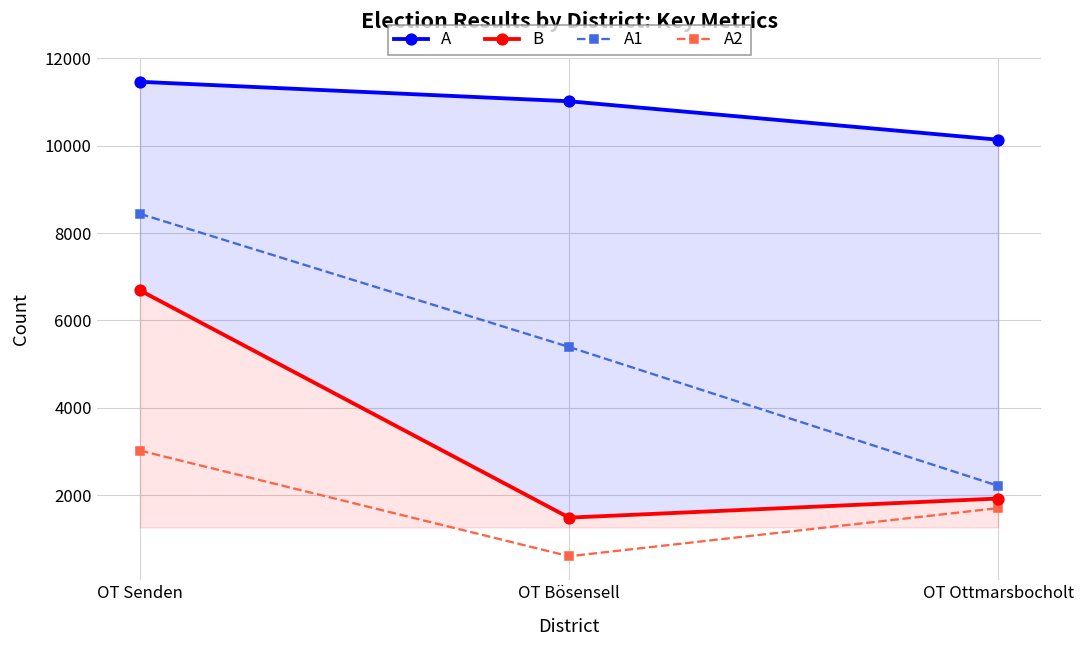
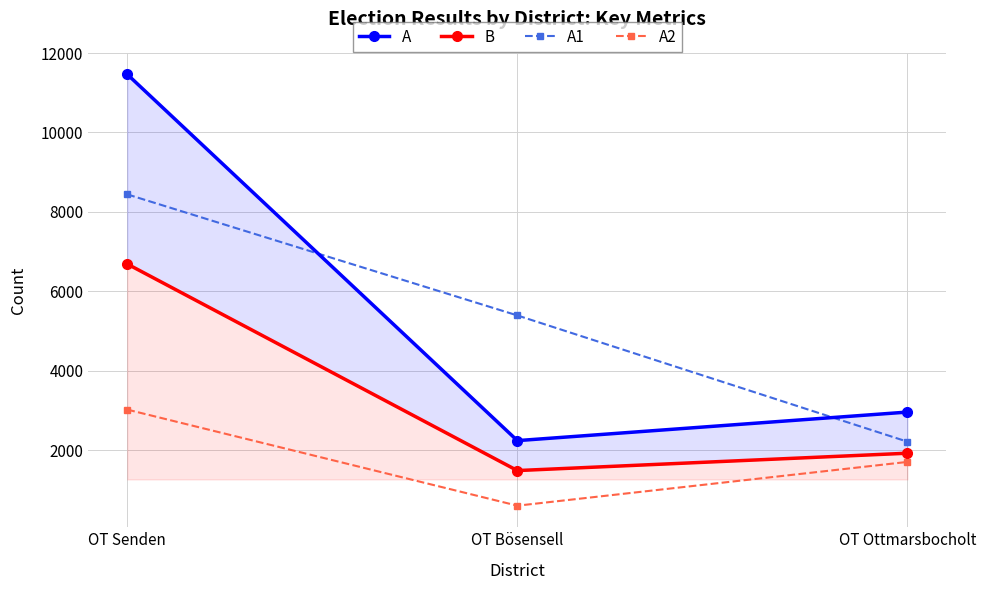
  {
    "A": {
      "OT Senden": 11500,
-     "OT Bösensell": 11000,
-     "OT Ottmarsbocholt": 10100
+     "OT Bösensell": 2200,
+     "OT Ottmarsbocholt": 3000
    },
    "B": {
      "OT Senden": 6700,
      "OT Bösensell": 1500,
      "OT Ottmarsbocholt": 1900
    },
    "A1": {
      "OT Senden": 8400,
      "OT Bösensell": 5400,
      "OT Ottmarsbocholt": 2200
    },
    "A2": {
      "OT Senden": 3000,
      "OT Bösensell": 600,
      "OT Ottmarsbocholt": 1700
    }
  }
